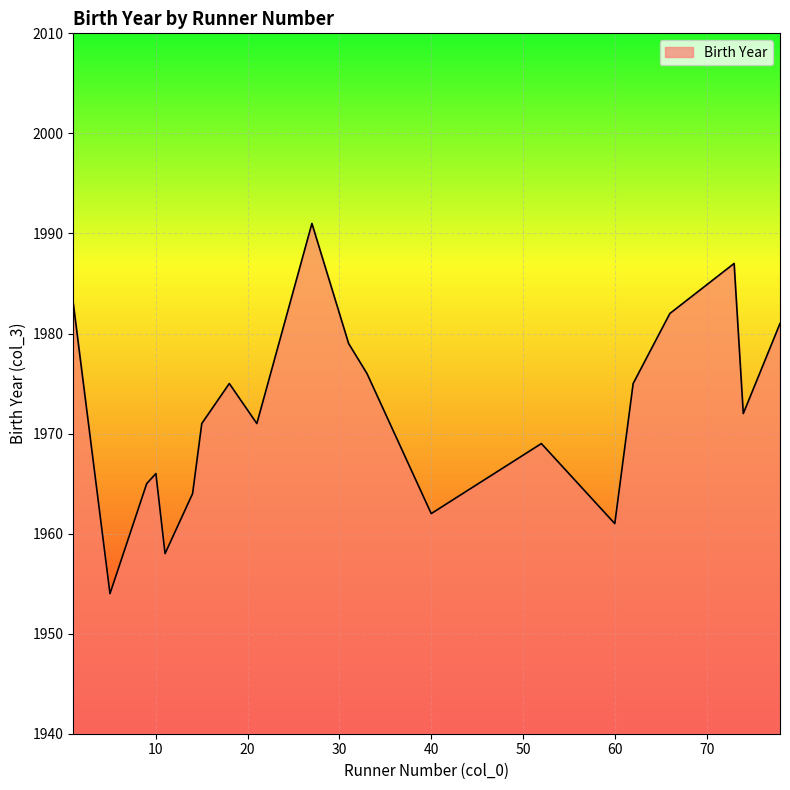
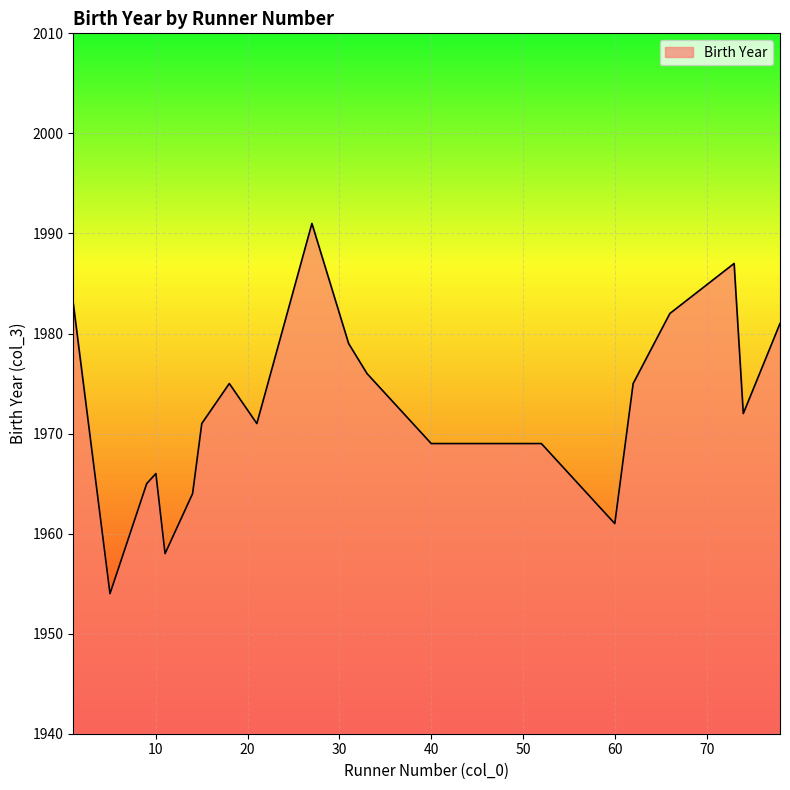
  {
    "10": 1966,
-   "40": 1962,
+   "40": 1969,
    "60": 1961
  }
